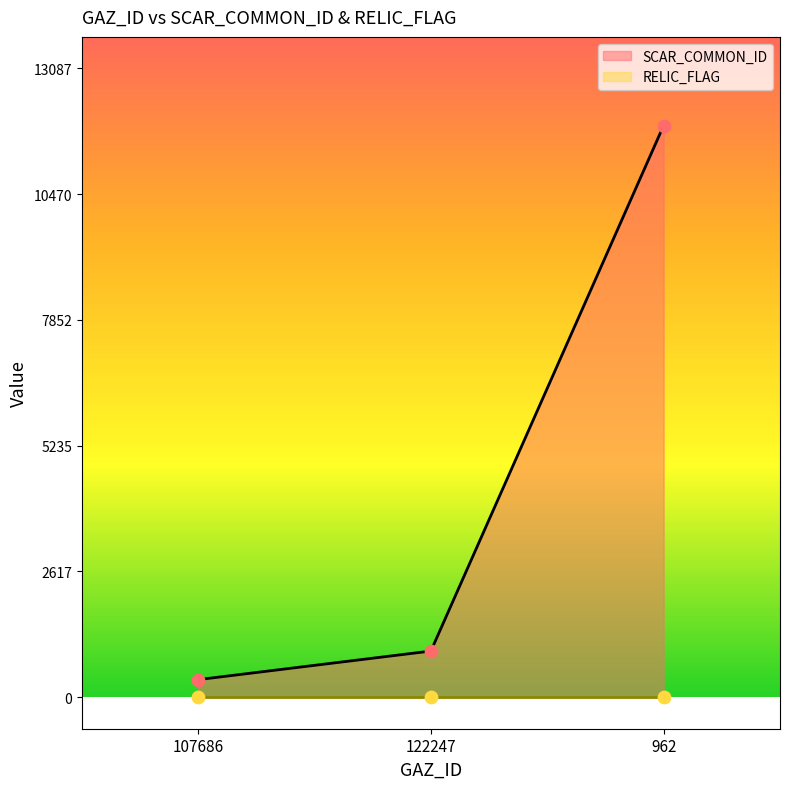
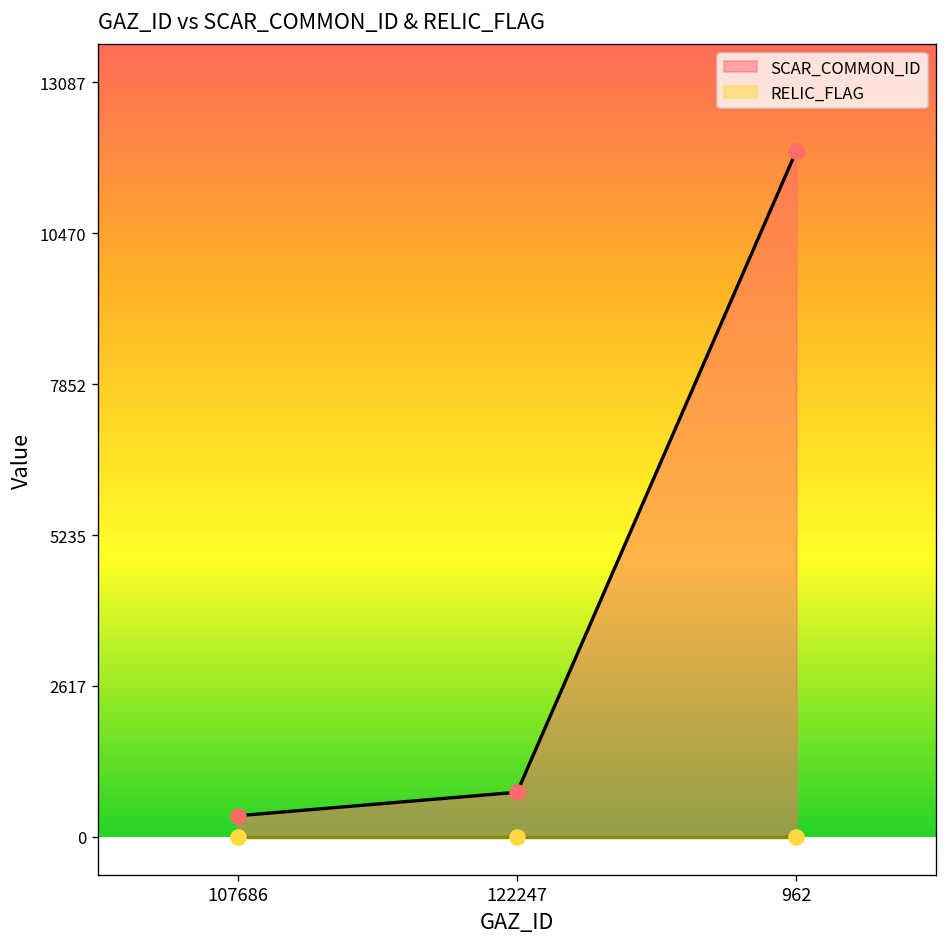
  {
    "SCAR_COMMON_ID": {
      "107686": 400,
-     "122247": 1000,
+     "122247": 800,
      "962": 11900
    },
    "RELIC_FLAG": {
      "107686": 0,
      "122247": 0,
      "962": 0
    }
  }
